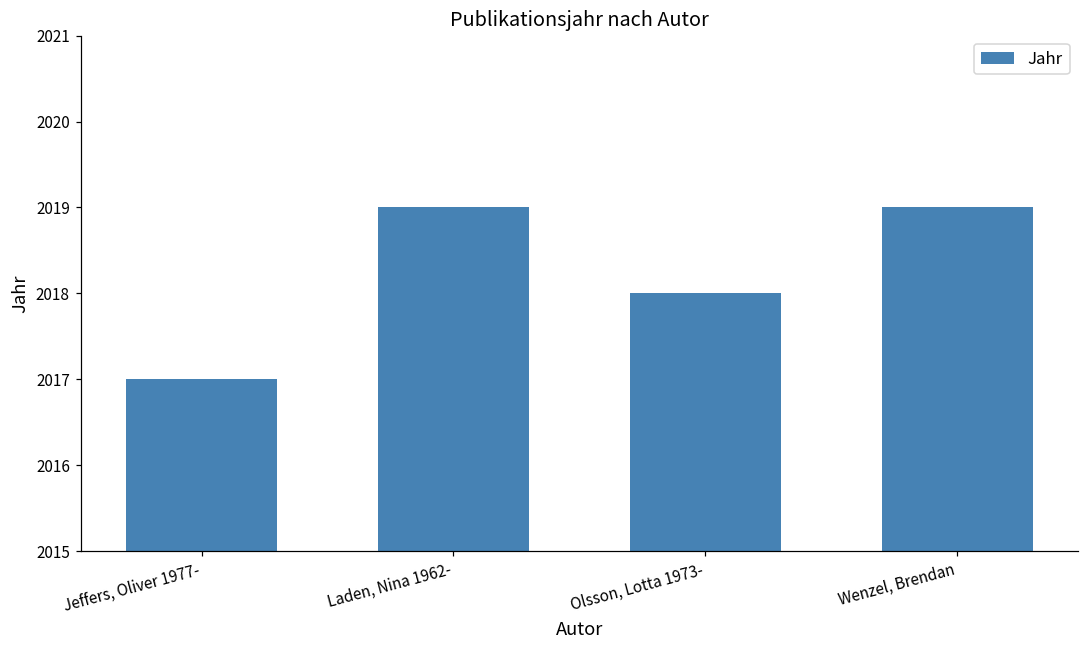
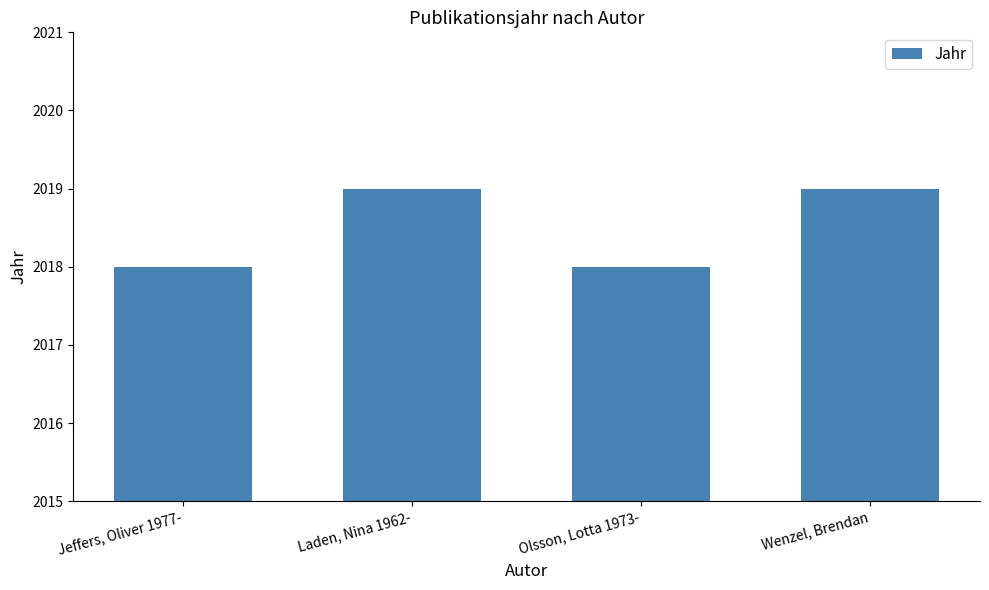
  {
-   "Jeffers, Oliver 1977-": 2017,
+   "Jeffers, Oliver 1977-": 2018,
    "Laden, Nina 1962-": 2019,
    "Olsson, Lotta 1973-": 2018,
    "Wenzel, Brendan": 2019
  }
